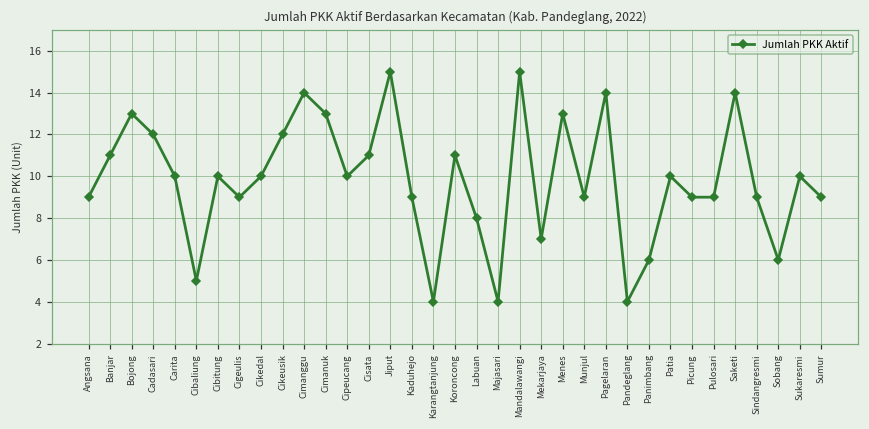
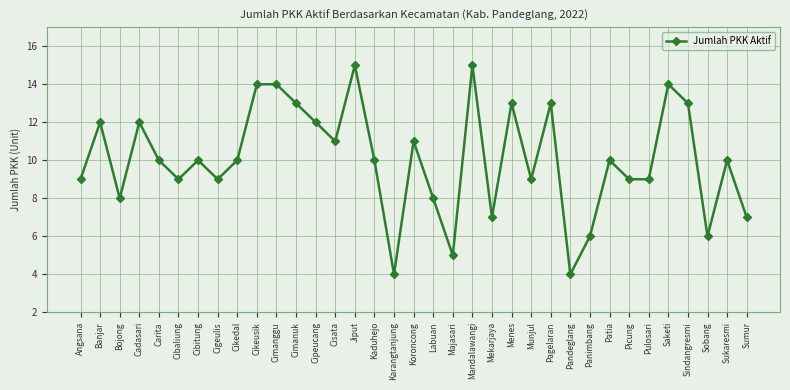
  {
    "Angsana": 9,
-   "Banjar": 11,
-   "Bojong": 13,
+   "Banjar": 12,
+   "Bojong": 8,
    "Cadasari": 12,
    "Carita": 10,
-   "Cibaliung": 5,
+   "Cibaliung": 9,
    "Cibitung": 10,
    "Cigeulis": 9,
    "Cikedal": 10,
-   "Cikeusik": 12,
+   "Cikeusik": 14,
    "Cimanggu": 14,
    "Cimanuk": 13,
-   "Cipeucang": 10,
+   "Cipeucang": 12,
    "Cisata": 11,
    "Jiput": 15,
-   "Kaduhejo": 9,
+   "Kaduhejo": 10,
    "Karangtanjung": 4,
    "Koroncong": 11,
    "Labuan": 8,
-   "Majasari": 4,
+   "Majasari": 5,
    "Mandalawangi": 15,
    "Mekarjaya": 7,
    "Menes": 13,
    "Munjul": 9,
-   "Pagelaran": 14,
+   "Pagelaran": 13,
    "Pandeglang": 4,
    "Panimbang": 6,
    "Patia": 10,
    "Picung": 9,
    "Pulosari": 9,
    "Saketi": 14,
-   "Sindangresmi": 9,
+   "Sindangresmi": 13,
    "Sobang": 6,
    "Sukaresmi": 10,
-   "Sumur": 9
+   "Sumur": 7
  }
